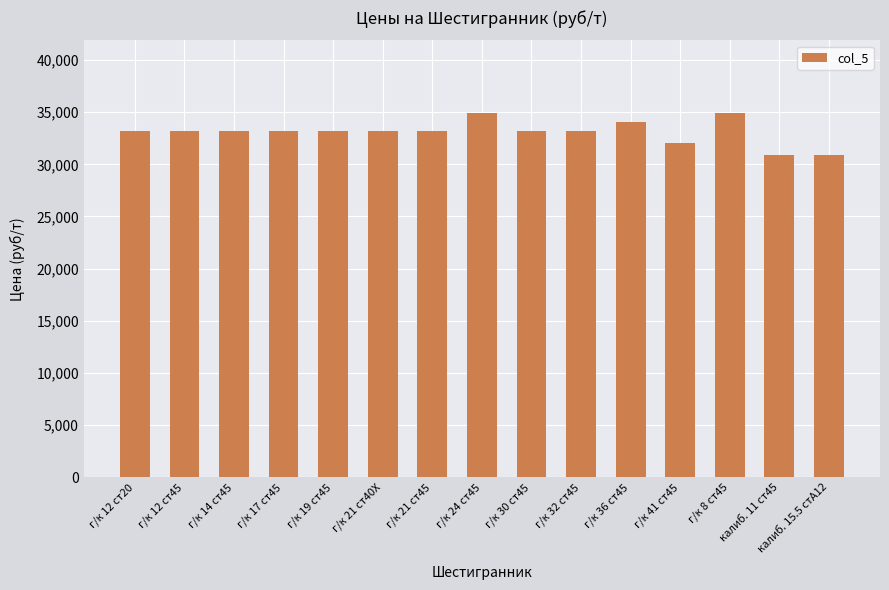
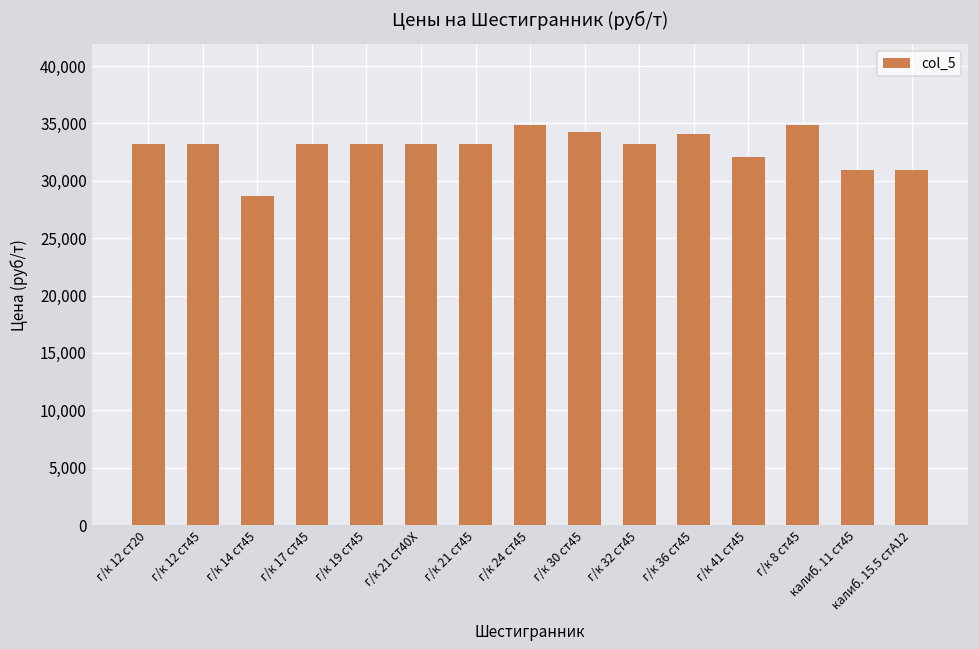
  {
    "г/к 12 ст20": "33,200",
    "г/к 12 ст45": "33,200",
-   "г/к 14 ст45": "33,200",
+   "г/к 14 ст45": "28,700",
    "г/к 17 ст45": "33,200",
    "г/к 19 ст45": "33,200",
    "г/к 21 ст40Х": "33,200",
    "г/к 21 ст45": "33,200",
    "г/к 24 ст45": "34,900",
-   "г/к 30 ст45": "33,200",
+   "г/к 30 ст45": "34,200",
    "г/к 32 ст45": "33,200",
    "г/к 36 ст45": "34,100",
    "г/к 41 ст45": "32,000",
    "г/к 8 ст45": "34,900",
    "калиб. 11 ст45": "30,900",
    "калиб. 15.5 стА12": "30,900"
  }
